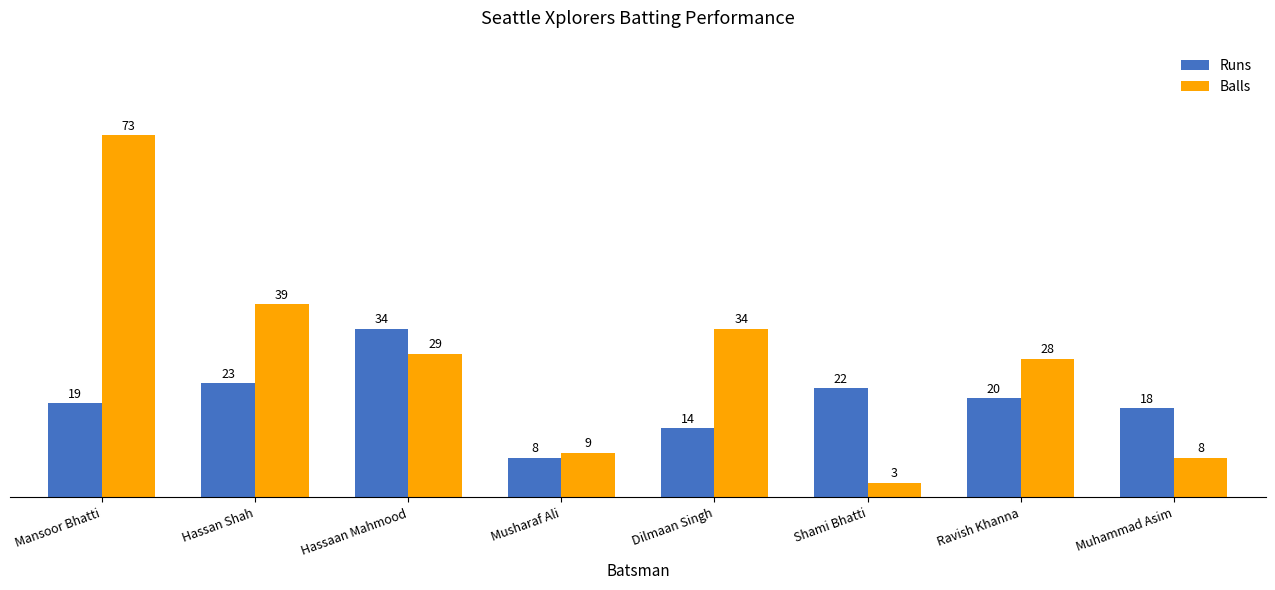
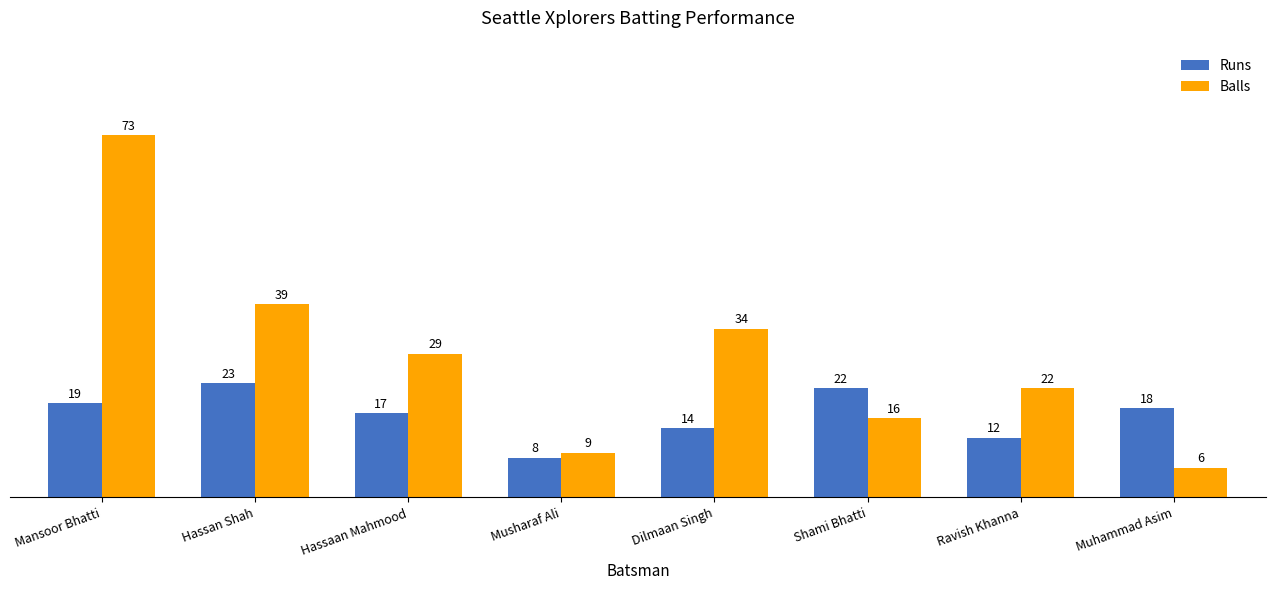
  {
    "Runs": {
      "Mansoor Bhatti": 19,
      "Hassan Shah": 23,
-     "Hassaan Mahmood": 34,
+     "Hassaan Mahmood": 17,
      "Musharaf Ali": 8,
      "Dilmaan Singh": 14,
      "Shami Bhatti": 22,
-     "Ravish Khanna": 20,
+     "Ravish Khanna": 12,
      "Muhammad Asim": 18
    },
    "Balls": {
      "Mansoor Bhatti": 73,
      "Hassan Shah": 39,
      "Hassaan Mahmood": 29,
      "Musharaf Ali": 9,
      "Dilmaan Singh": 34,
-     "Shami Bhatti": 3,
-     "Ravish Khanna": 28,
-     "Muhammad Asim": 8
+     "Shami Bhatti": 16,
+     "Ravish Khanna": 22,
+     "Muhammad Asim": 6
    }
  }
